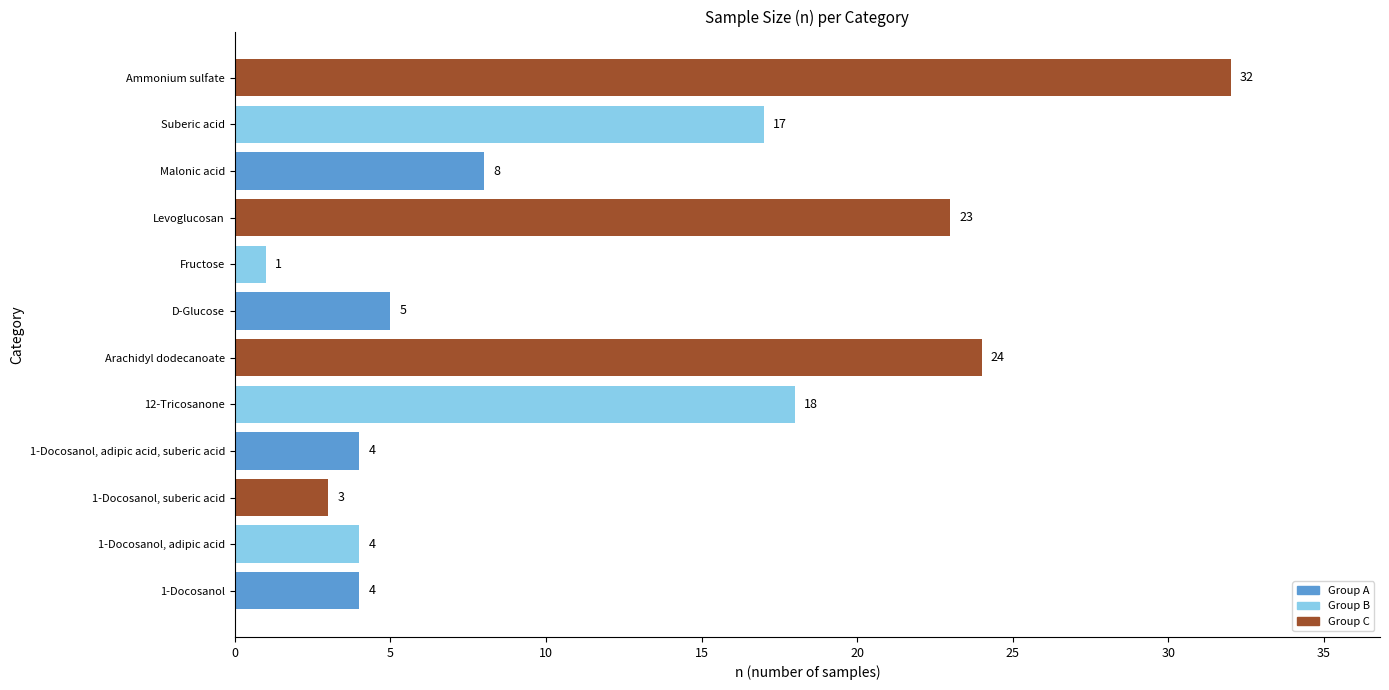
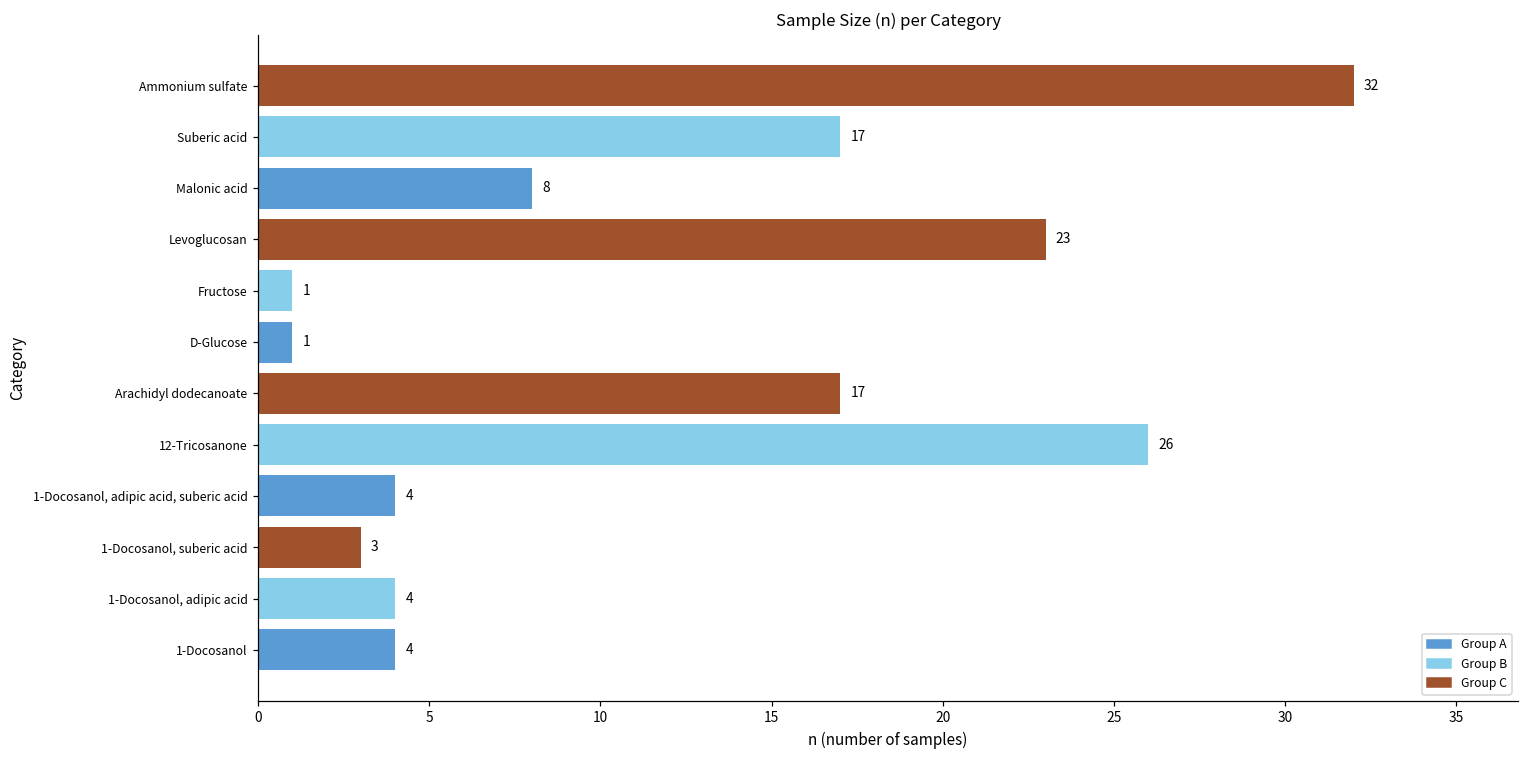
  {
    "Ammonium sulfate": 32,
    "Suberic acid": 17,
    "Malonic acid": 8,
    "Levoglucosan": 23,
    "Fructose": 1,
-   "D-Glucose": 5,
-   "Arachidyl dodecanoate": 24,
-   "12-Tricosanone": 18,
+   "D-Glucose": 1,
+   "Arachidyl dodecanoate": 17,
+   "12-Tricosanone": 26,
    "1-Docosanol, adipic acid, suberic acid": 4,
    "1-Docosanol, suberic acid": 3,
    "1-Docosanol, adipic acid": 4,
    "1-Docosanol": 4
  }
